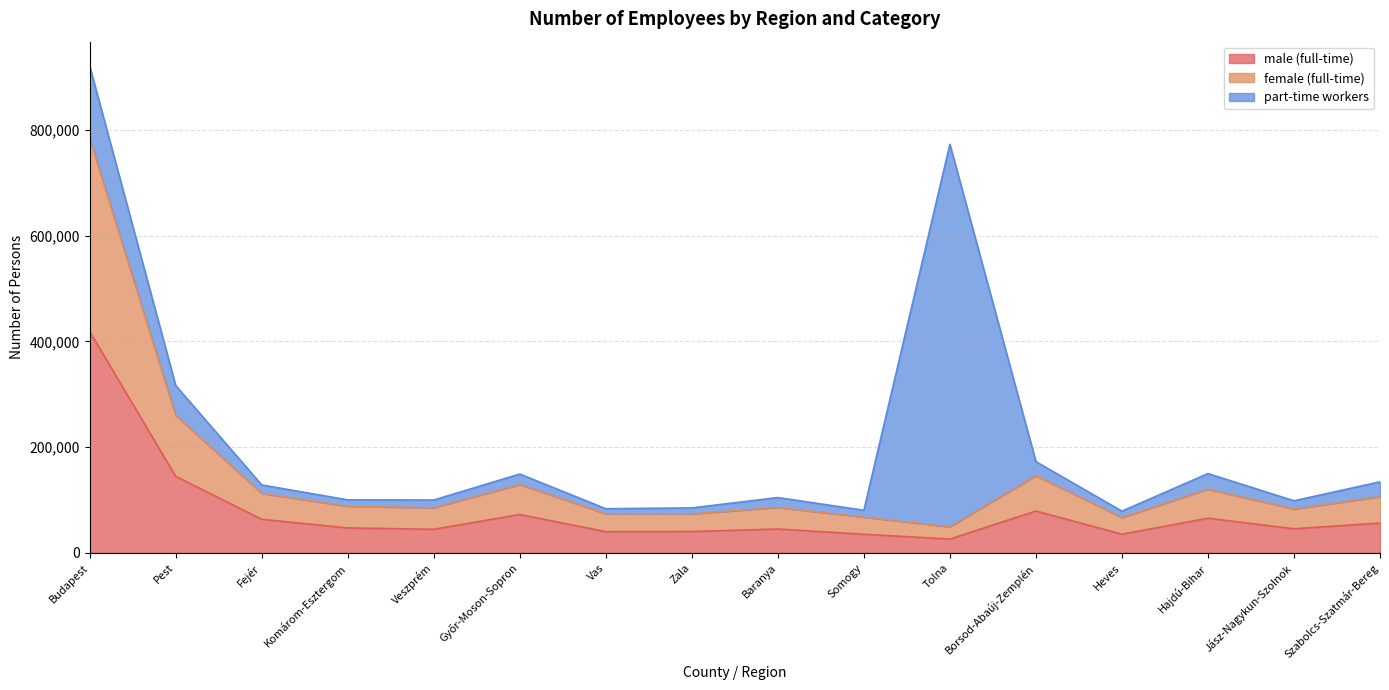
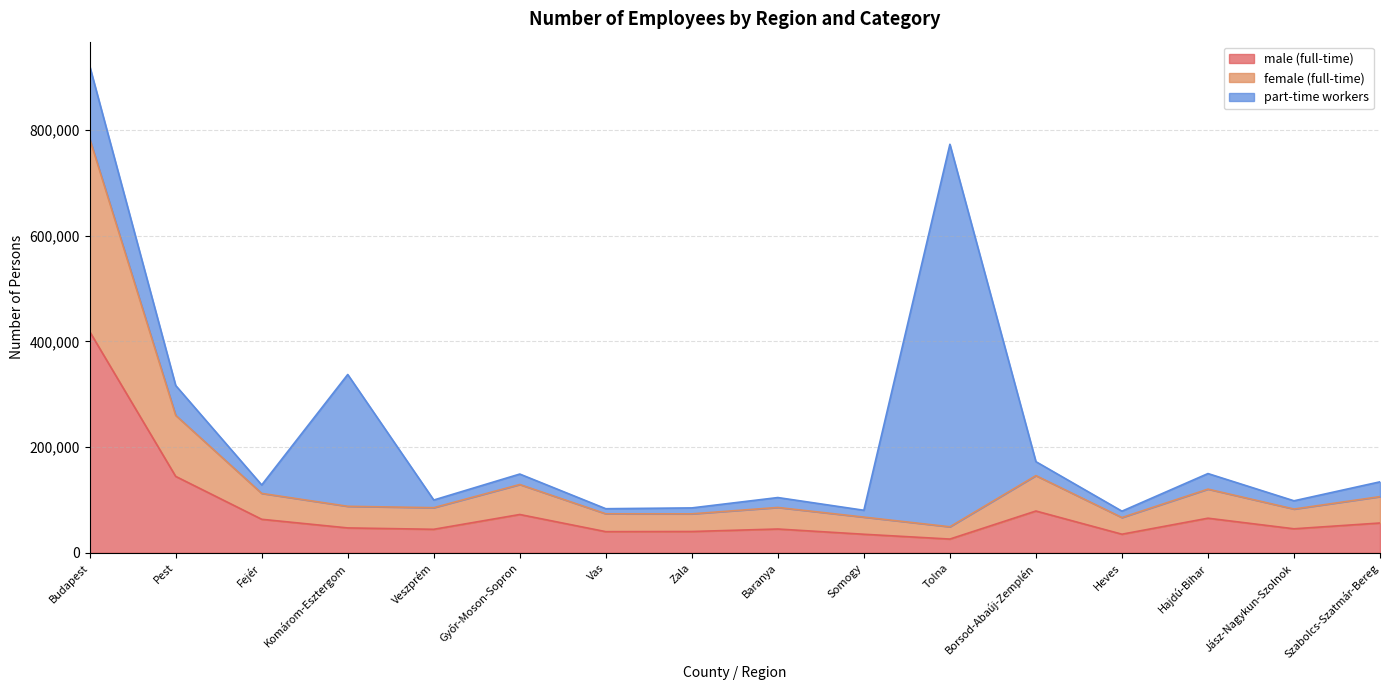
  {
    "part-time workers": {
      "Budapest": "140,000",
      "Pest": "60,000",
      "Fejér": "20,000",
-     "Komárom-Esztergom": "10,000",
+     "Komárom-Esztergom": "250,000",
      "Veszprém": "10,000",
      "Győr-Moson-Sopron": "20,000",
      "Vas": "10,000",
      "Zala": "10,000",
      "Baranya": "20,000",
      "Somogy": "10,000",
      "Tolna": "720,000",
      "Borsod-Abaúj-Zemplén": "30,000",
      "Heves": "10,000",
      "Hajdú-Bihar": "30,000",
      "Jász-Nagykun-Szolnok": "20,000",
      "Szabolcs-Szatmár-Bereg": "30,000"
    }
  }
